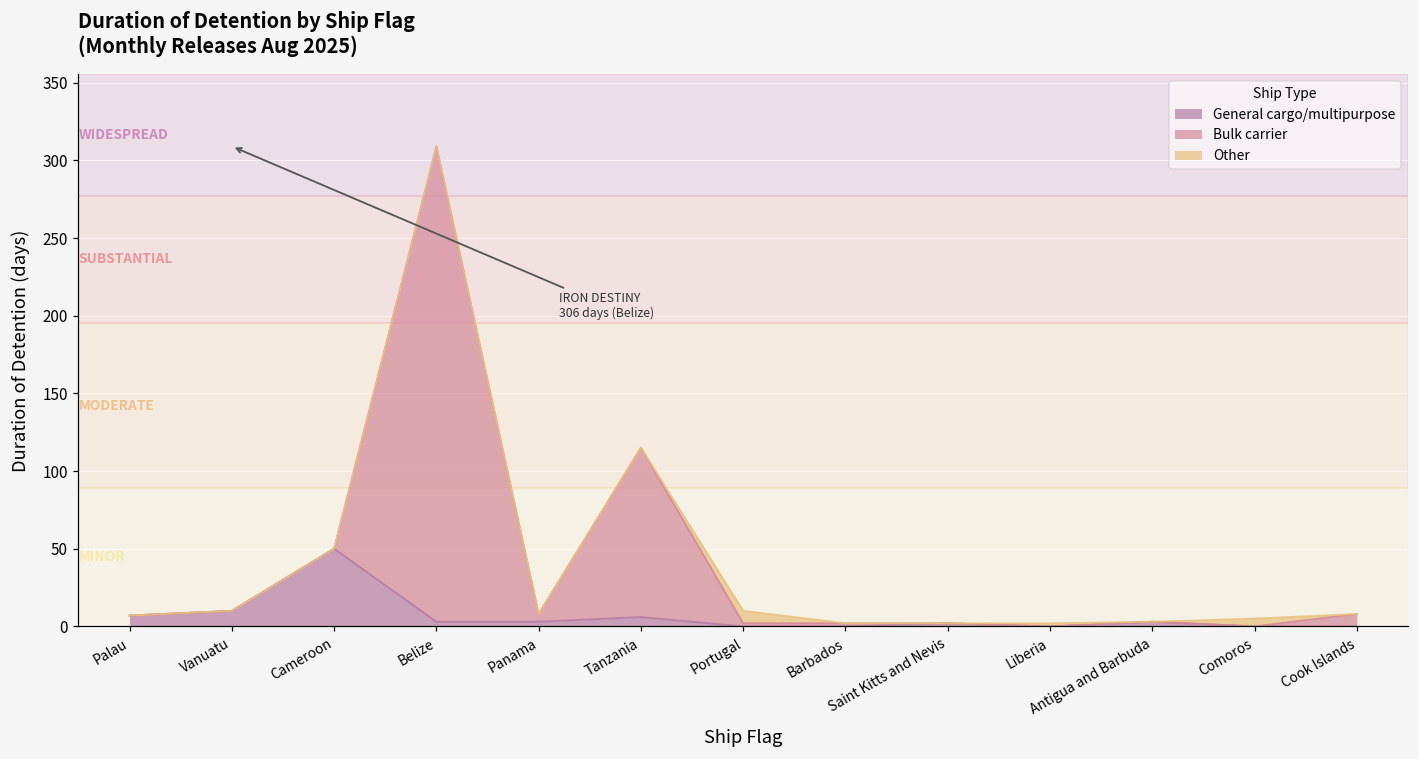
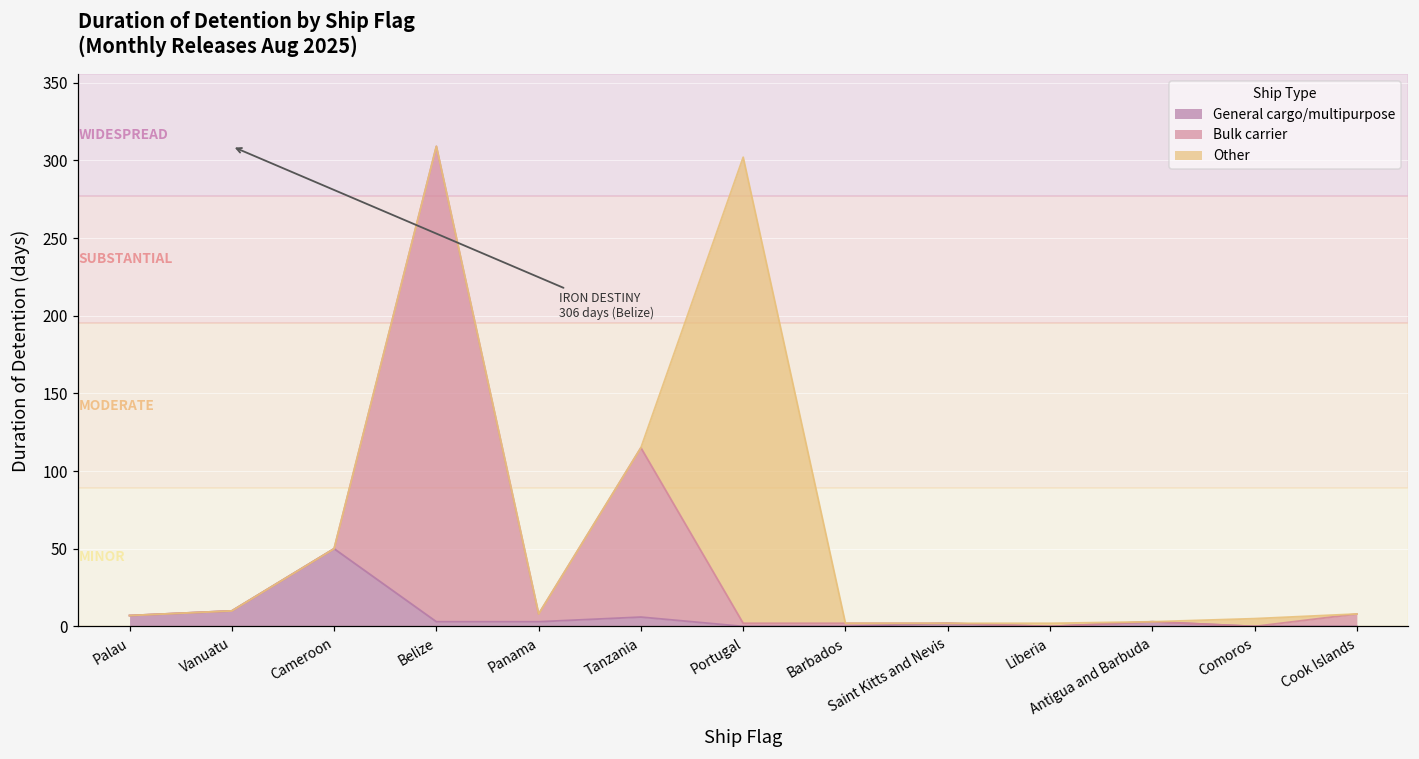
  {
    "Other": {
-     "Portugal": 8,
+     "Portugal": 300,
      "Liberia": 2,
      "Comoros": 5
    }
  }
